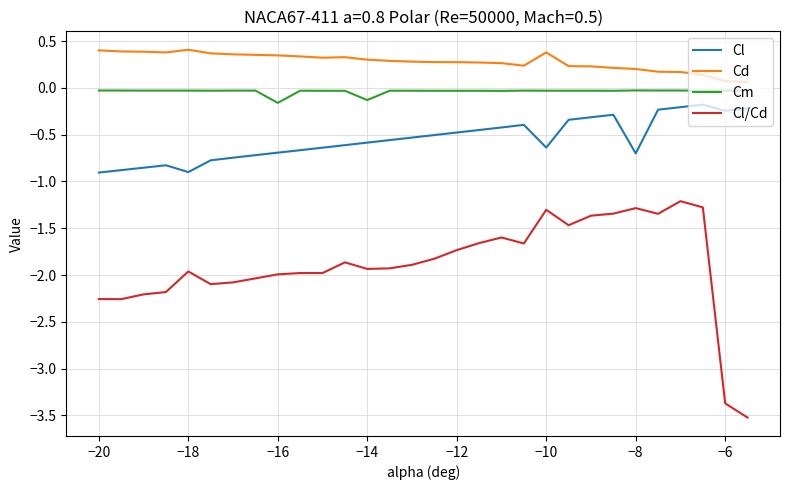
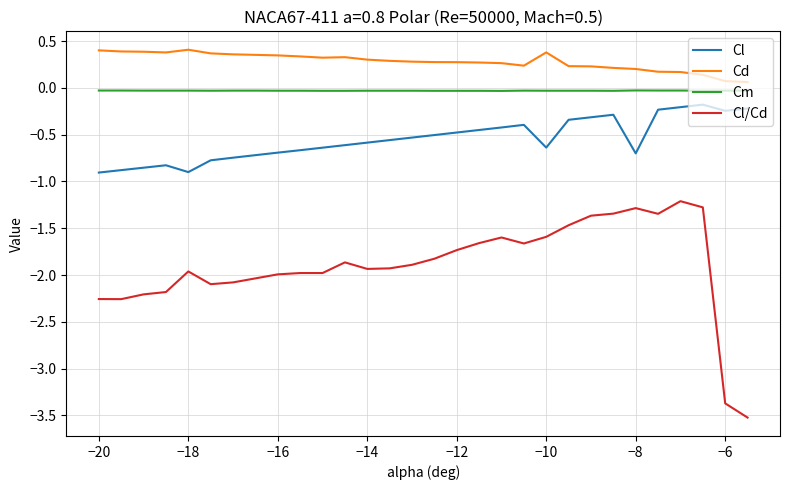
  {
    "Cl": {
      "−20": -0.9,
      "−18": -0.9,
      "−16": -0.7,
      "−14": -0.6,
      "−12": -0.5,
      "−10": -0.6,
      "−8": -0.7
    },
    "Cd": {
      "−20": 0.4,
      "−18": 0.4,
      "−16": 0.3,
      "−14": 0.3,
      "−12": 0.3,
      "−10": 0.4,
      "−8": 0.2
    },
    "Cm": {
      "−20": 0.0,
      "−18": 0.0,
-     "−16": -0.2,
-     "−14": -0.1,
+     "−16": 0.0,
+     "−14": 0.0,
      "−12": 0.0,
      "−10": 0.0,
      "−8": 0.0
    },
    "Cl/Cd": {
      "−20": -2.3,
      "−18": -2.0,
      "−16": -2.0,
      "−14": -1.9,
      "−12": -1.7,
-     "−10": -1.3,
+     "−10": -1.6,
      "−8": -1.3,
      "−6": -3.4
    }
  }
